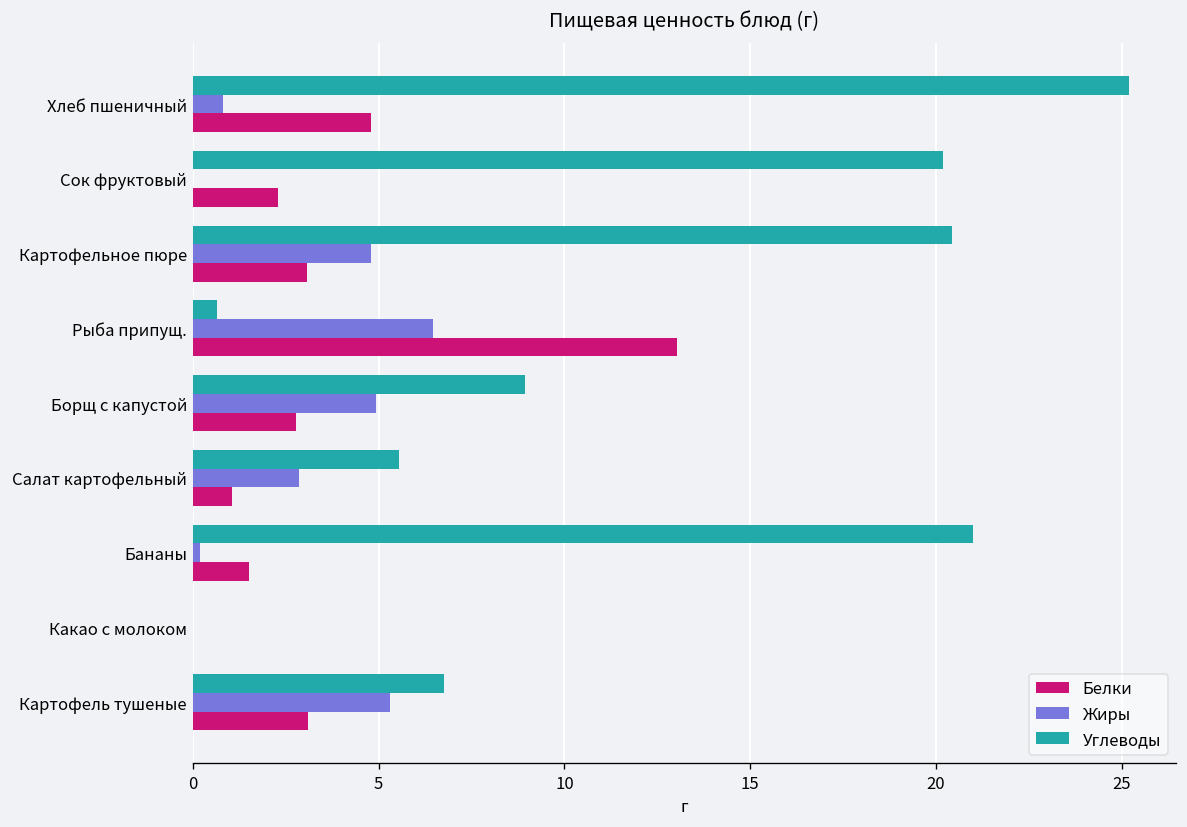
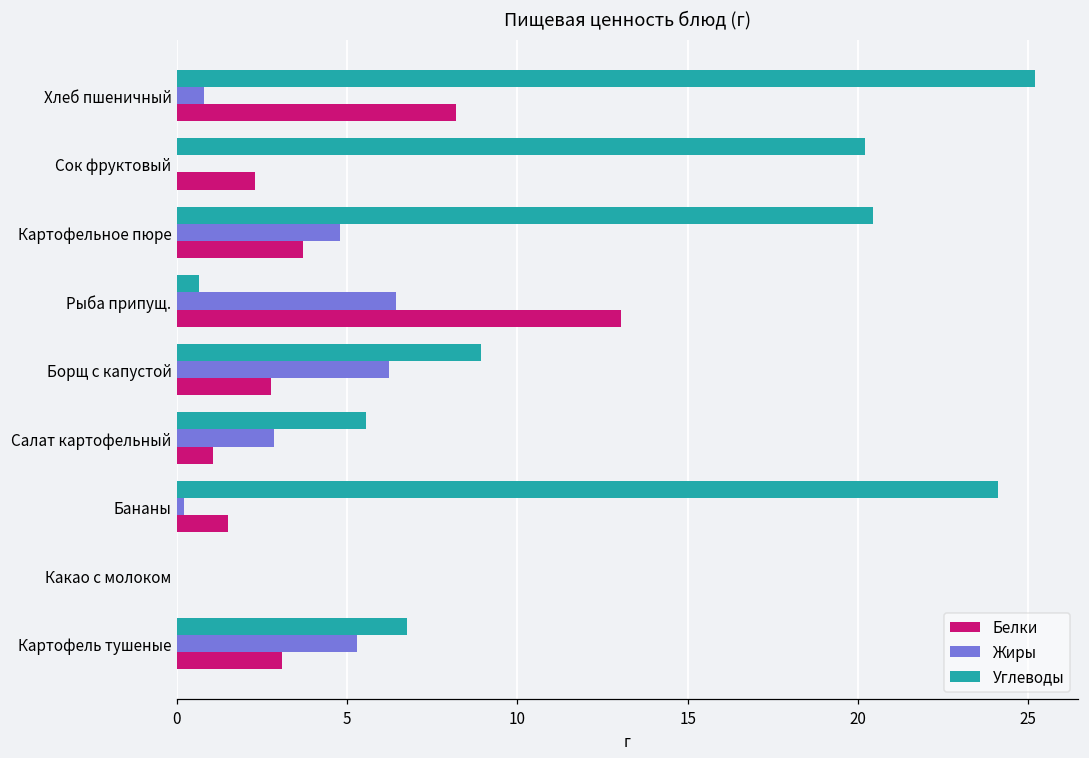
  {
    "Белки": {
-     "Хлеб пшеничный": 4.8,
+     "Хлеб пшеничный": 8.2,
      "Сок фруктовый": 2.3,
-     "Картофельное пюре": 3.1,
+     "Картофельное пюре": 3.7,
      "Рыба припущ.": 13.0,
      "Борщ с капустой": 2.8,
      "Салат картофельный": 1.1,
      "Бананы": 1.5,
      "Какао с молоком": 0.0,
      "Картофель тушеные": 3.1
    },
    "Жиры": {
      "Хлеб пшеничный": 0.8,
      "Сок фруктовый": 0.0,
      "Картофельное пюре": 4.8,
      "Рыба припущ.": 6.5,
-     "Борщ с капустой": 4.9,
+     "Борщ с капустой": 6.2,
      "Салат картофельный": 2.9,
      "Бананы": 0.2,
      "Какао с молоком": 0.0,
      "Картофель тушеные": 5.3
    },
    "Углеводы": {
      "Хлеб пшеничный": 25.2,
      "Сок фруктовый": 20.2,
      "Картофельное пюре": 20.4,
      "Рыба припущ.": 0.7,
      "Борщ с капустой": 8.9,
      "Салат картофельный": 5.6,
-     "Бананы": 21.0,
+     "Бананы": 24.1,
      "Какао с молоком": 0.0,
      "Картофель тушеные": 6.8
    }
  }
